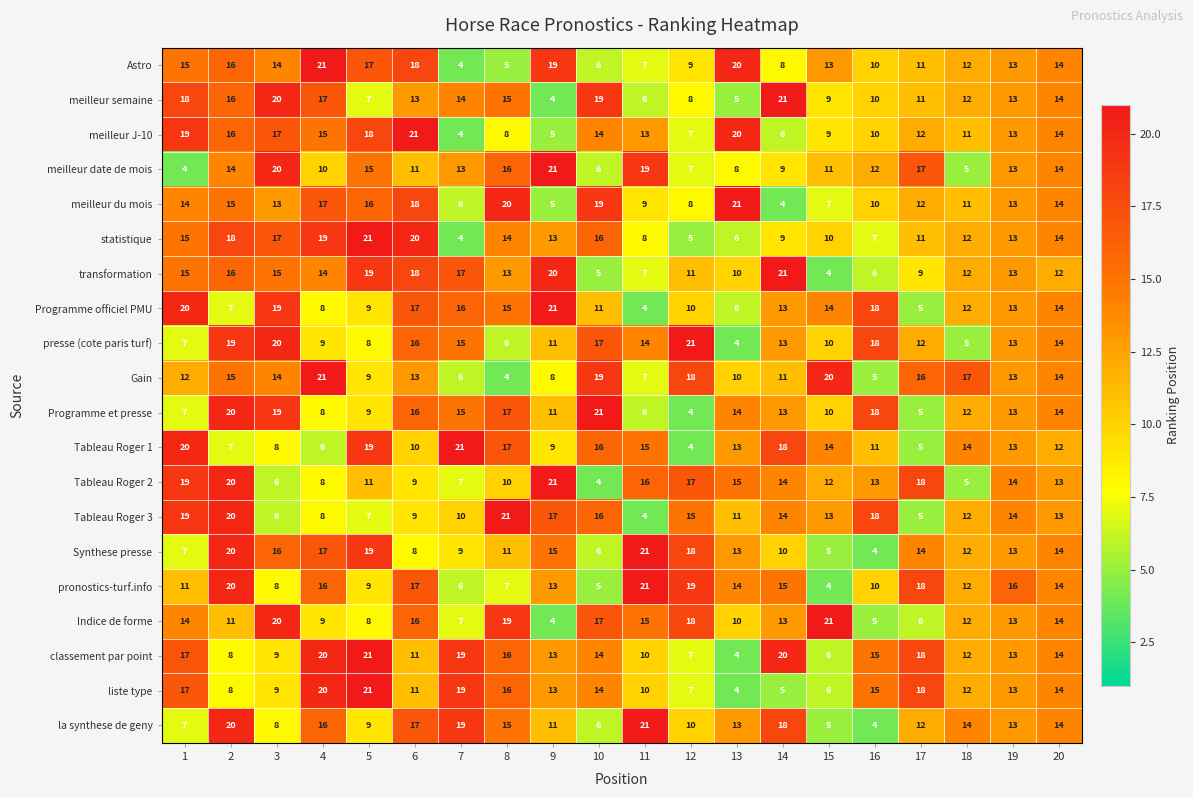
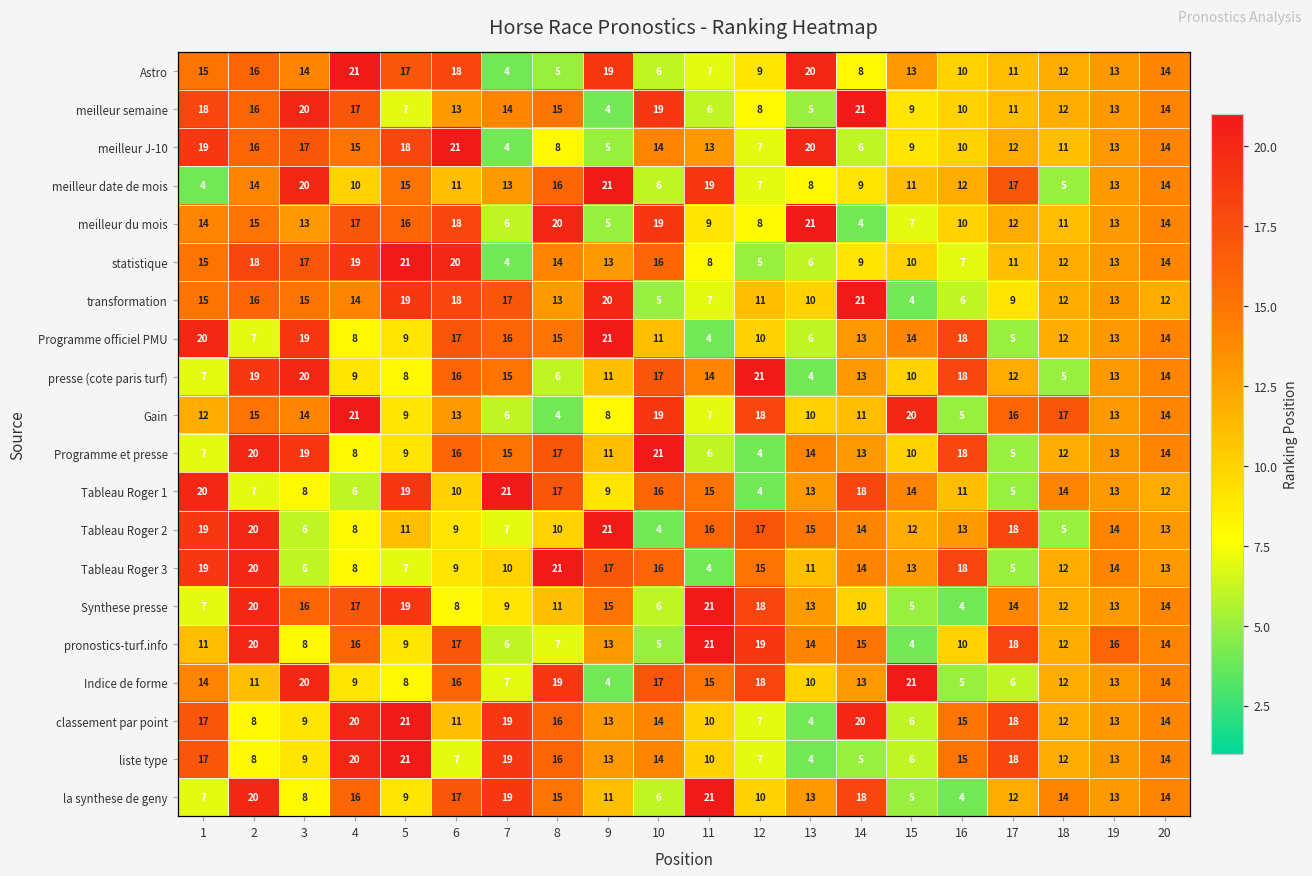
  {
    "liste type": {
      "1": 17,
      "2": 8,
      "3": 9,
      "4": 20,
      "5": 21,
-     "6": 11,
+     "6": 7,
      "7": 19,
      "8": 16,
      "9": 13,
      "10": 14,
      "11": 10,
      "12": 7,
      "13": 4,
      "14": 5,
      "15": 6,
      "16": 15,
      "17": 18,
      "18": 12,
      "19": 13,
      "20": 14
    }
  }
